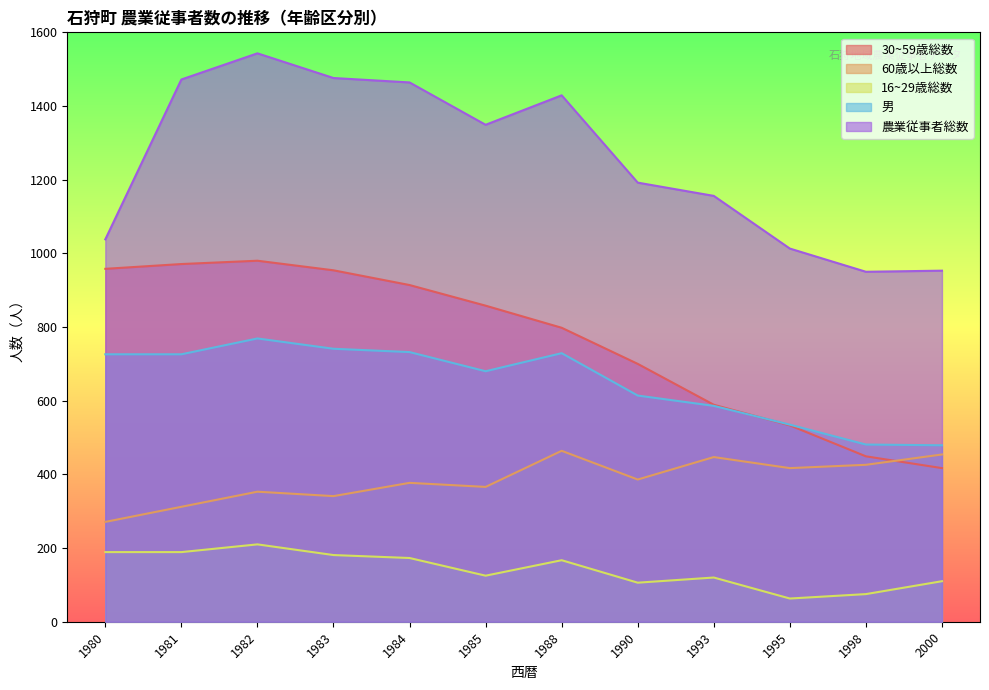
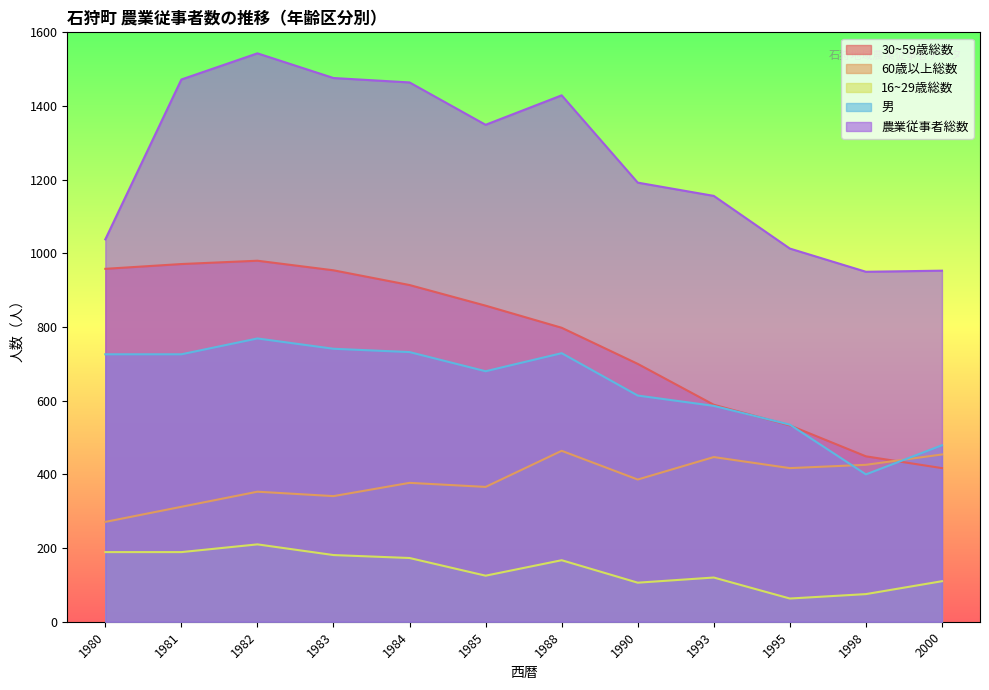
  {
    "16~29歳総数": {
      "1980": 190,
      "1981": 190,
      "1982": 210,
      "1983": 180,
      "1984": 170,
      "1985": 130,
      "1988": 170,
      "1990": 110,
      "1993": 120,
      "1995": 60,
      "1998": 80,
      "2000": 110
    },
    "男": {
      "1980": 730,
      "1981": 730,
      "1982": 770,
      "1983": 740,
      "1984": 730,
      "1985": 680,
      "1988": 730,
      "1990": 610,
-     "1998": 480,
+     "1998": 400,
      "2000": 480
    },
    "農業従事者総数": {
      "1980": 1040,
      "1981": 1470,
      "1982": 1540,
      "1983": 1480,
      "1984": 1460,
      "1985": 1350,
      "1988": 1430,
      "1990": 1190,
      "1993": 1160,
      "1995": 1010,
      "1998": 950,
      "2000": 950
    }
  }
